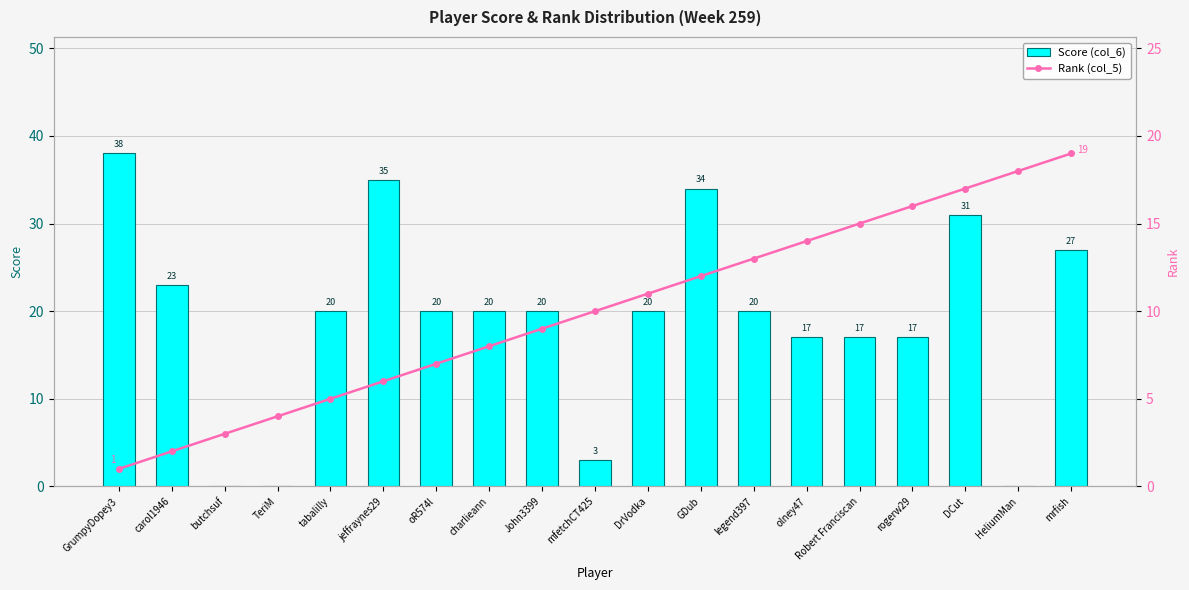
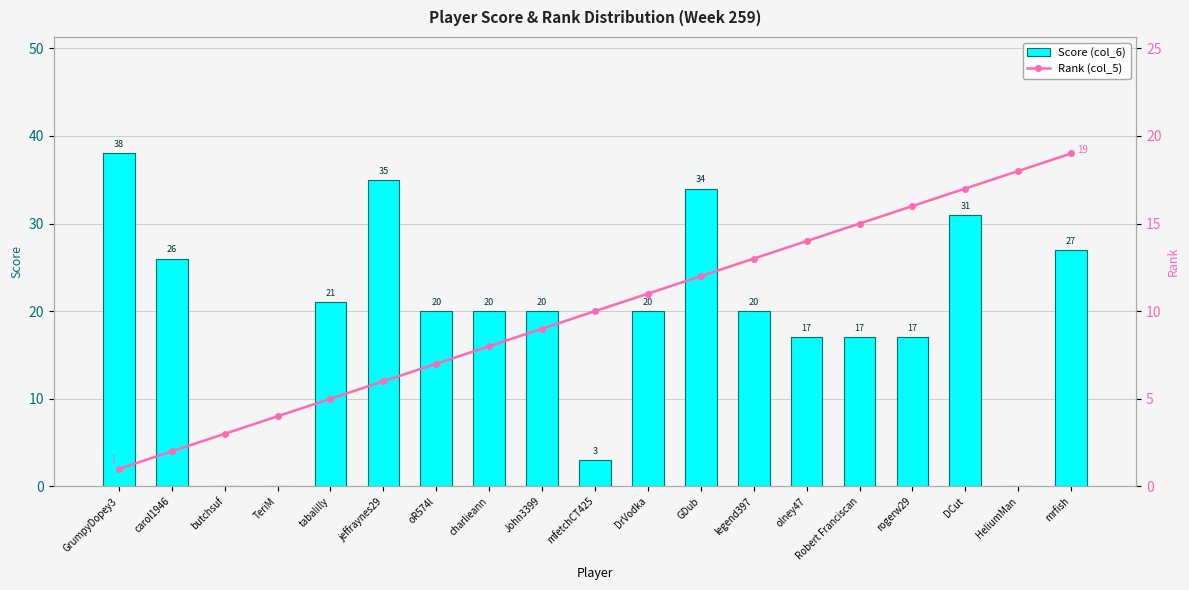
  {
    "Score (col_6)": {
      "GrumpyDopey3": 38,
-     "carol1946": 23,
-     "tabalilly": 20,
+     "carol1946": 26,
+     "tabalilly": 21,
      "jeffraynes29": 35,
      "oR574l": 20,
      "charlieann": 20,
      "John3399": 20,
      "mfetchCT425": 3,
      "DrVodka": 20,
      "GDub": 34,
      "legend397": 20,
      "olney47": 17,
      "Robert Franciscan": 17,
      "rogerw29": 17,
      "DCut": 31,
      "mrfish": 27
    },
    "Rank (col_5)": {
      "GrumpyDopey3": 1,
      "mrfish": 19
    }
  }
